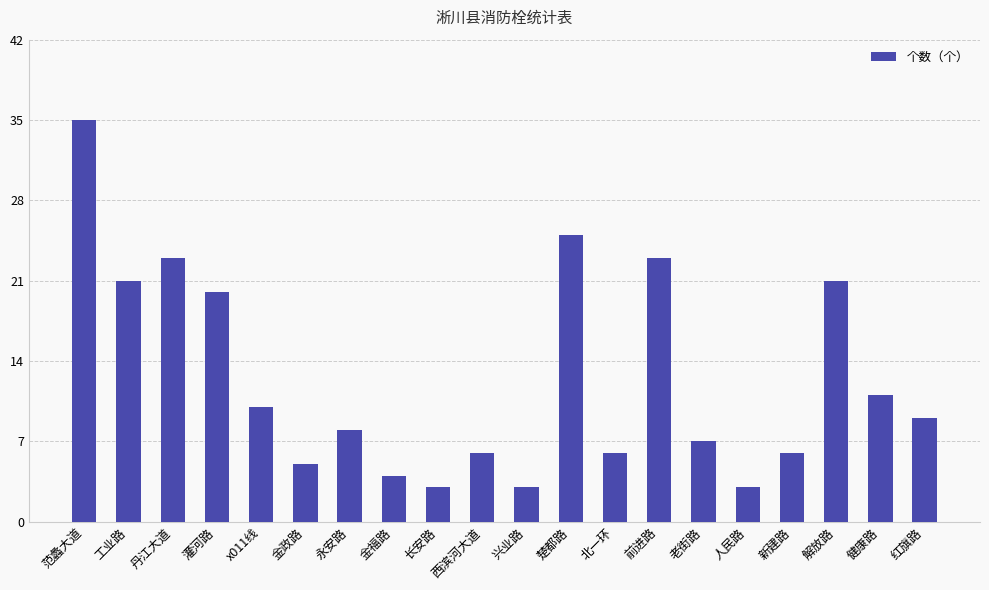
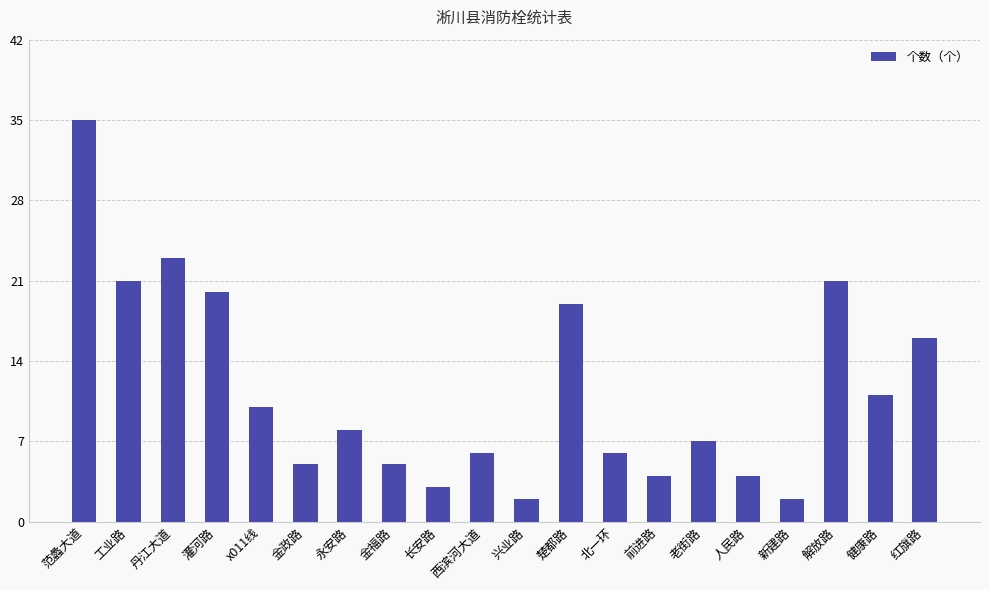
  {
    "范蠡大道": 35,
    "工业路": 21,
    "丹江大道": 23,
    "灌河路": 20,
    "x011线": 10,
    "金政路": 5,
    "永安路": 8,
-   "金福路": 4,
+   "金福路": 5,
    "长安路": 3,
    "西滨河大道": 6,
-   "兴业路": 3,
-   "楚都路": 25,
+   "兴业路": 2,
+   "楚都路": 19,
    "北一环": 6,
-   "前进路": 23,
+   "前进路": 4,
    "老街路": 7,
-   "人民路": 3,
-   "新建路": 6,
+   "人民路": 4,
+   "新建路": 2,
    "解放路": 21,
    "健康路": 11,
-   "红旗路": 9
+   "红旗路": 16
  }
